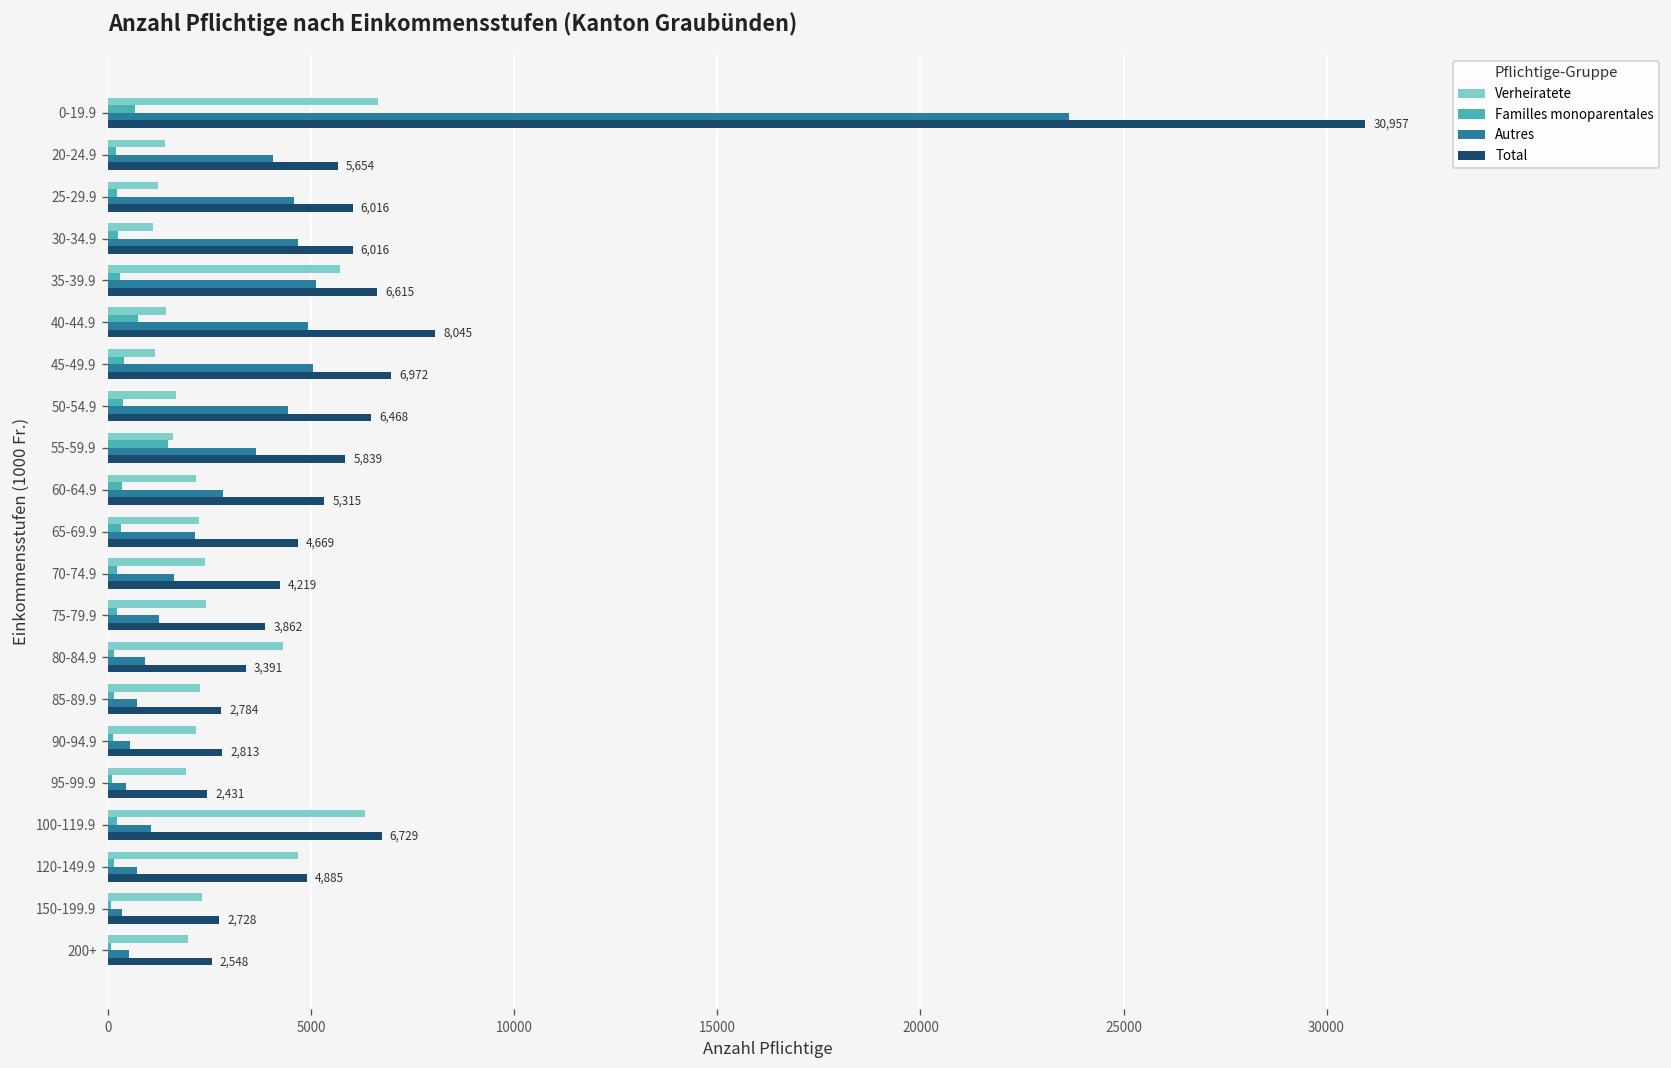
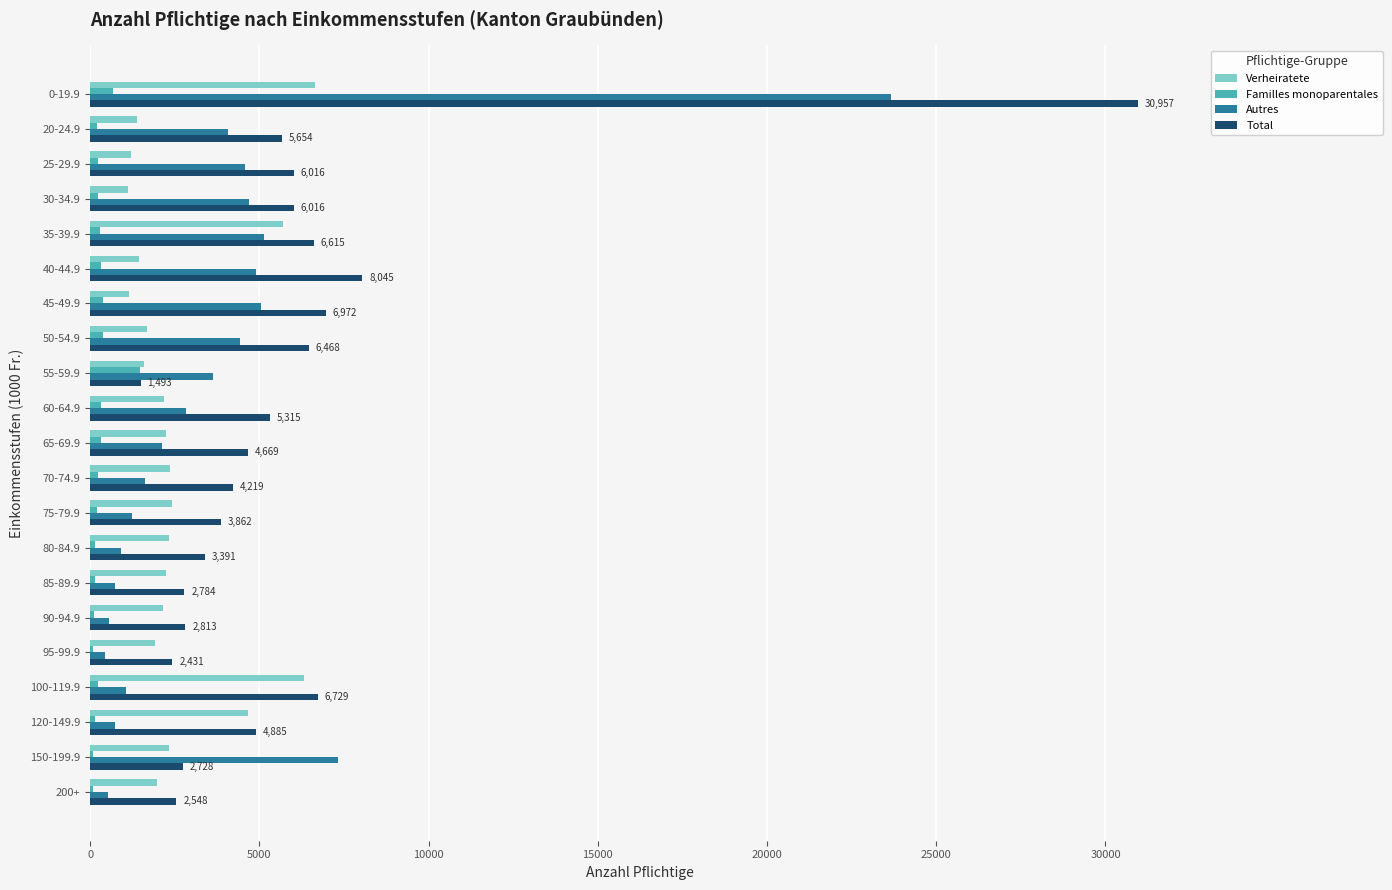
  {
    "Verheiratete": {
      "0-19.9": "6600",
      "20-24.9": "1400",
      "25-29.9": "1200",
      "30-34.9": "1100",
      "35-39.9": "5700",
      "40-44.9": "1400",
      "45-49.9": "1100",
      "50-54.9": "1700",
      "55-59.9": "1600",
      "60-64.9": "2200",
      "65-69.9": "2200",
      "70-74.9": "2400",
      "75-79.9": "2400",
-     "80-84.9": "4300",
+     "80-84.9": "2300",
      "85-89.9": "2300",
      "90-94.9": "2200",
      "95-99.9": "1900",
      "100-119.9": "6300",
      "120-149.9": "4700",
      "150-199.9": "2300",
      "200+": "2000"
    },
    "Familles monoparentales": {
      "0-19.9": "700",
      "20-24.9": "200",
      "25-29.9": "200",
      "30-34.9": "200",
      "35-39.9": "300",
-     "40-44.9": "700",
+     "40-44.9": "300",
      "45-49.9": "400",
      "50-54.9": "400",
      "55-59.9": "1500",
      "60-64.9": "300",
      "65-69.9": "300",
      "70-74.9": "200",
      "75-79.9": "200",
      "80-84.9": "200",
      "85-89.9": "100",
      "90-94.9": "100",
      "95-99.9": "100",
      "100-119.9": "200",
      "120-149.9": "100"
    },
    "Autres": {
      "0-19.9": "23700",
      "20-24.9": "4100",
      "25-29.9": "4600",
      "30-34.9": "4700",
      "35-39.9": "5100",
      "40-44.9": "4900",
      "45-49.9": "5000",
      "50-54.9": "4400",
      "55-59.9": "3600",
      "60-64.9": "2800",
      "65-69.9": "2100",
      "70-74.9": "1600",
      "75-79.9": "1200",
      "80-84.9": "900",
      "85-89.9": "700",
      "90-94.9": "500",
      "95-99.9": "400",
      "100-119.9": "1000",
      "120-149.9": "700",
-     "150-199.9": "300",
+     "150-199.9": "7300",
      "200+": "500"
    },
    "Total": {
      "0-19.9": "30,957",
      "20-24.9": "5,654",
      "25-29.9": "6,016",
      "30-34.9": "6,016",
      "35-39.9": "6,615",
      "40-44.9": "8,045",
      "45-49.9": "6,972",
      "50-54.9": "6,468",
-     "55-59.9": "5,839",
+     "55-59.9": "1,493",
      "60-64.9": "5,315",
      "65-69.9": "4,669",
      "70-74.9": "4,219",
      "75-79.9": "3,862",
      "80-84.9": "3,391",
      "85-89.9": "2,784",
      "90-94.9": "2,813",
      "95-99.9": "2,431",
      "100-119.9": "6,729",
      "120-149.9": "4,885",
      "150-199.9": "2,728",
      "200+": "2,548"
    }
  }
